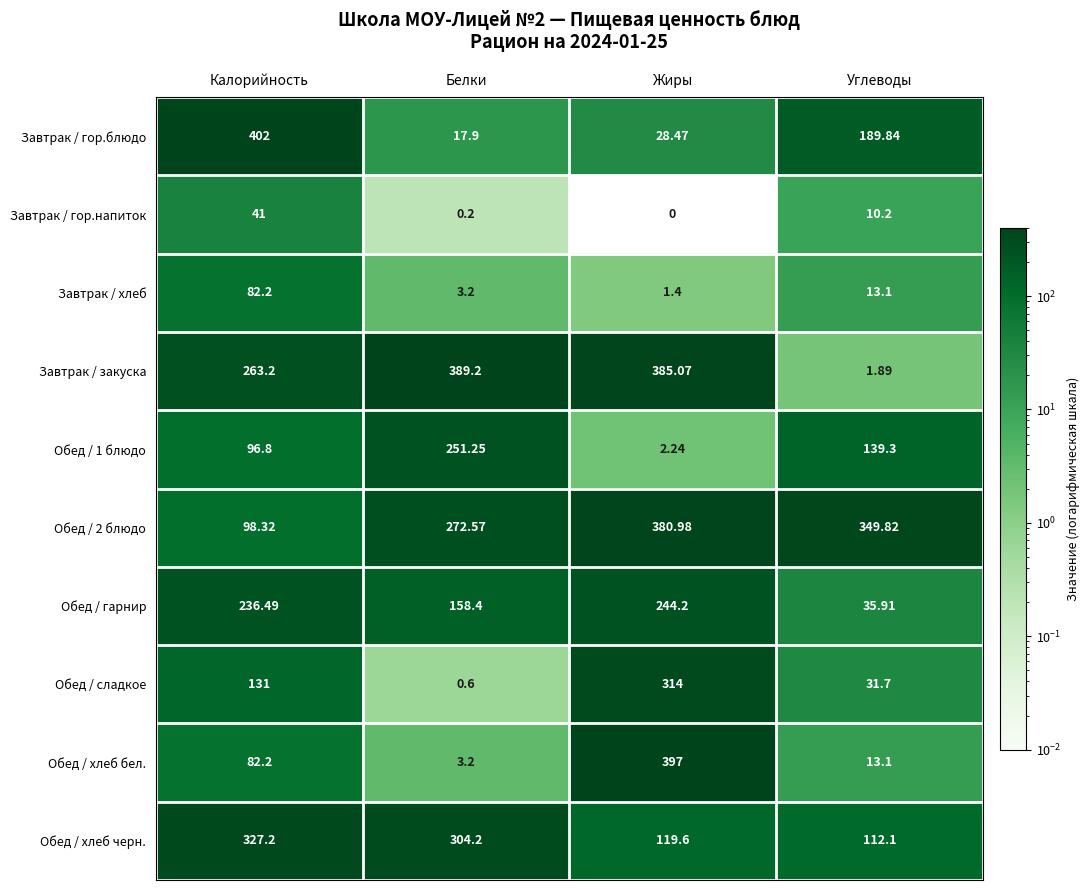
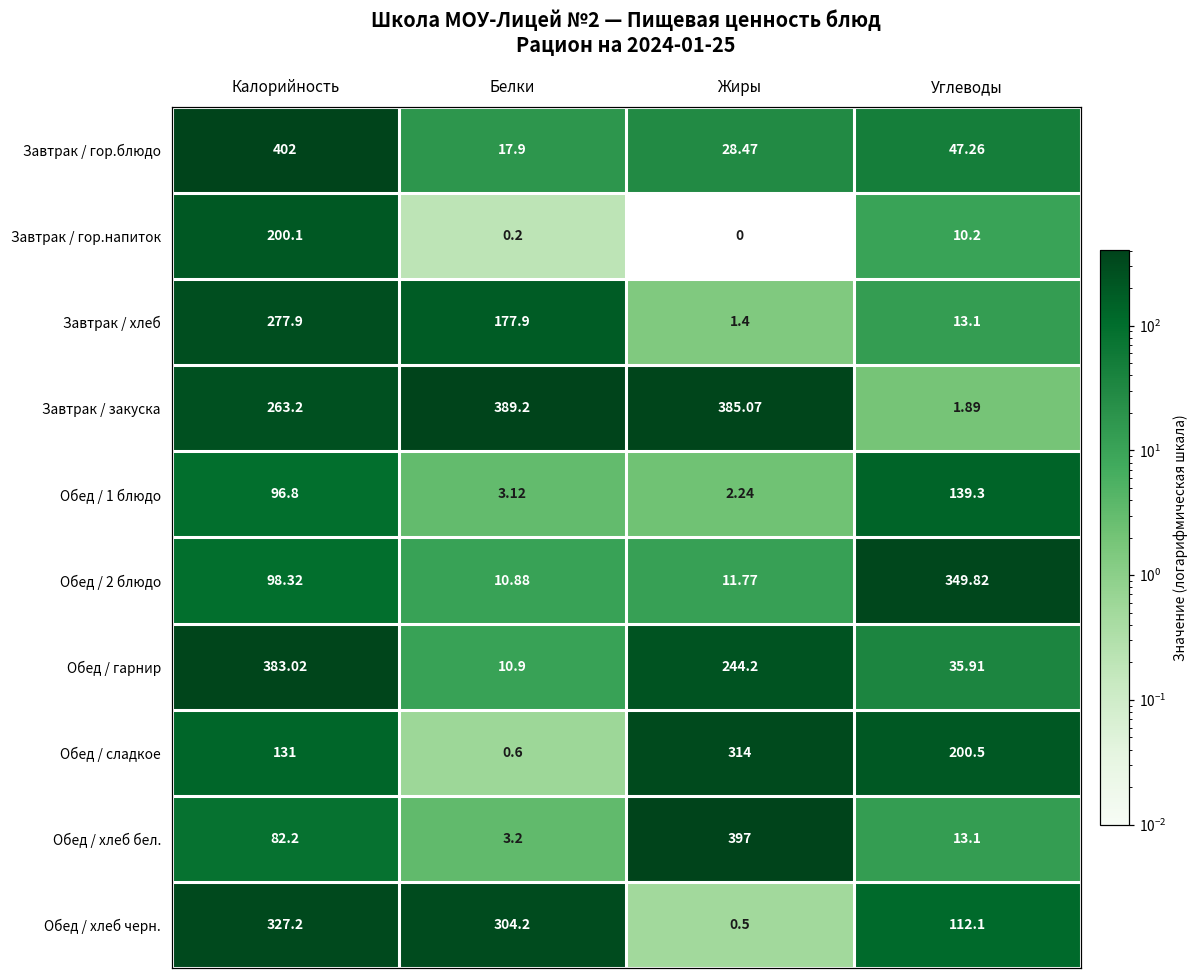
  {
    "Завтрак / гор.блюдо": {
      "Калорийность": 402,
      "Белки": 17.9,
      "Жиры": 28.47,
-     "Углеводы": 189.84
+     "Углеводы": 47.26
    },
    "Завтрак / гор.напиток": {
-     "Калорийность": 41,
+     "Калорийность": 200.1,
      "Белки": 0.2,
      "Жиры": 0,
      "Углеводы": 10.2
    },
    "Завтрак / хлеб": {
-     "Калорийность": 82.2,
-     "Белки": 3.2,
+     "Калорийность": 277.9,
+     "Белки": 177.9,
      "Жиры": 1.4,
      "Углеводы": 13.1
    },
    "Завтрак / закуска": {
      "Калорийность": 263.2,
      "Белки": 389.2,
      "Жиры": 385.07,
      "Углеводы": 1.89
    },
    "Обед / 1 блюдо": {
      "Калорийность": 96.8,
-     "Белки": 251.25,
+     "Белки": 3.12,
      "Жиры": 2.24,
      "Углеводы": 139.3
    },
    "Обед / 2 блюдо": {
      "Калорийность": 98.32,
-     "Белки": 272.57,
-     "Жиры": 380.98,
+     "Белки": 10.88,
+     "Жиры": 11.77,
      "Углеводы": 349.82
    },
    "Обед / гарнир": {
-     "Калорийность": 236.49,
-     "Белки": 158.4,
+     "Калорийность": 383.02,
+     "Белки": 10.9,
      "Жиры": 244.2,
      "Углеводы": 35.91
    },
    "Обед / сладкое": {
      "Калорийность": 131,
      "Белки": 0.6,
      "Жиры": 314,
-     "Углеводы": 31.7
+     "Углеводы": 200.5
    },
    "Обед / хлеб бел.": {
      "Калорийность": 82.2,
      "Белки": 3.2,
      "Жиры": 397,
      "Углеводы": 13.1
    },
    "Обед / хлеб черн.": {
      "Калорийность": 327.2,
      "Белки": 304.2,
-     "Жиры": 119.6,
+     "Жиры": 0.5,
      "Углеводы": 112.1
    }
  }
